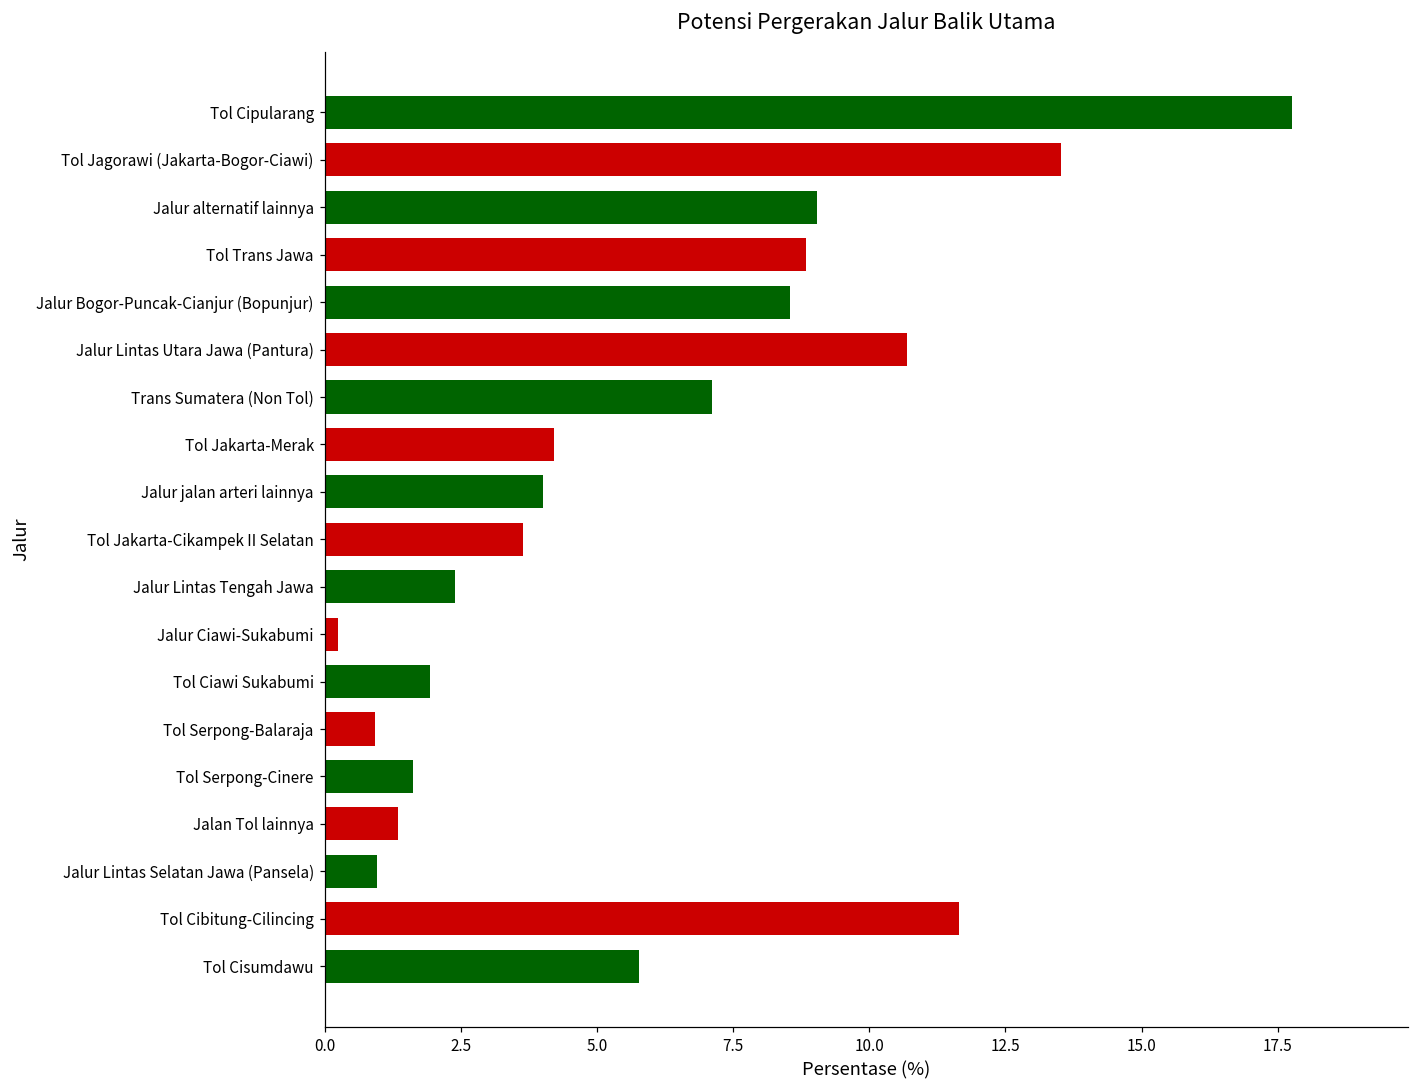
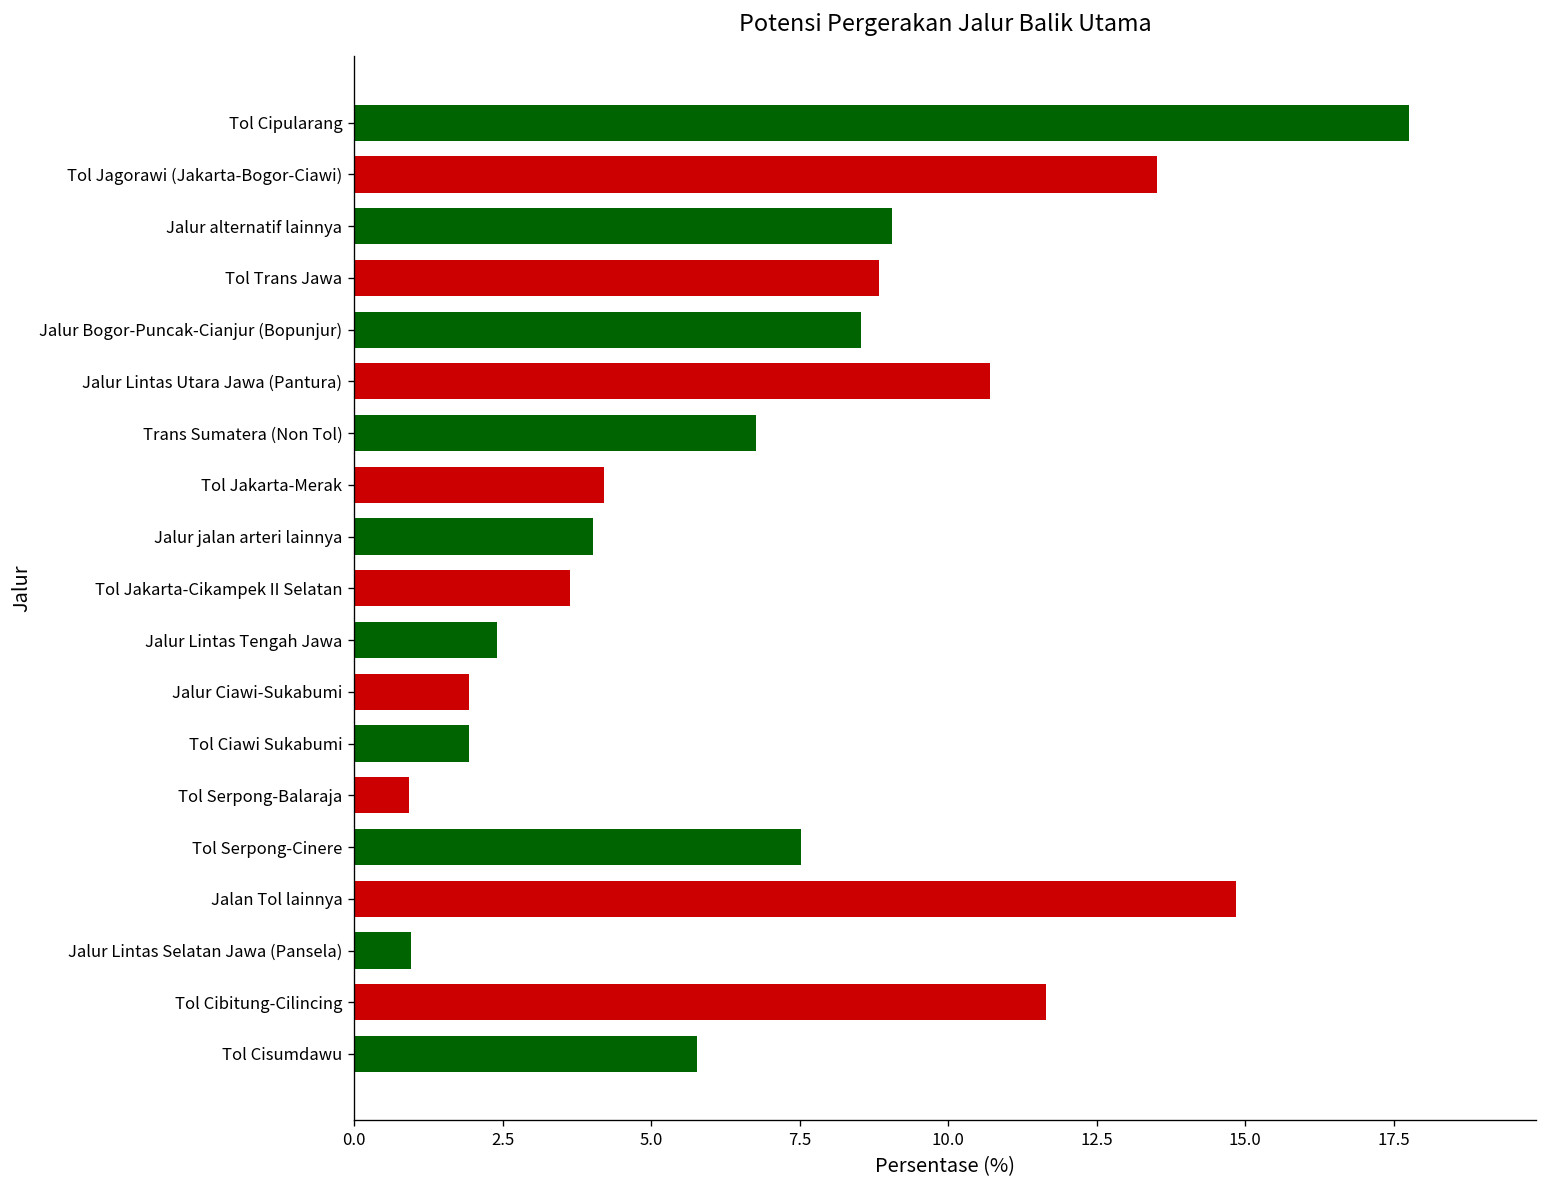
  {
    "Tol Cipularang": 17.8,
    "Tol Jagorawi (Jakarta-Bogor-Ciawi)": 13.5,
    "Jalur alternatif lainnya": 9.1,
    "Tol Trans Jawa": 8.8,
    "Jalur Bogor-Puncak-Cianjur (Bopunjur)": 8.5,
    "Jalur Lintas Utara Jawa (Pantura)": 10.7,
-   "Trans Sumatera (Non Tol)": 7.1,
+   "Trans Sumatera (Non Tol)": 6.8,
    "Tol Jakarta-Merak": 4.2,
    "Jalur jalan arteri lainnya": 4.0,
    "Tol Jakarta-Cikampek II Selatan": 3.6,
    "Jalur Lintas Tengah Jawa": 2.4,
-   "Jalur Ciawi-Sukabumi": 0.3,
+   "Jalur Ciawi-Sukabumi": 1.9,
    "Tol Ciawi Sukabumi": 1.9,
    "Tol Serpong-Balaraja": 0.9,
-   "Tol Serpong-Cinere": 1.6,
-   "Jalan Tol lainnya": 1.3,
+   "Tol Serpong-Cinere": 7.5,
+   "Jalan Tol lainnya": 14.8,
    "Jalur Lintas Selatan Jawa (Pansela)": 1.0,
    "Tol Cibitung-Cilincing": 11.7,
    "Tol Cisumdawu": 5.8
  }
